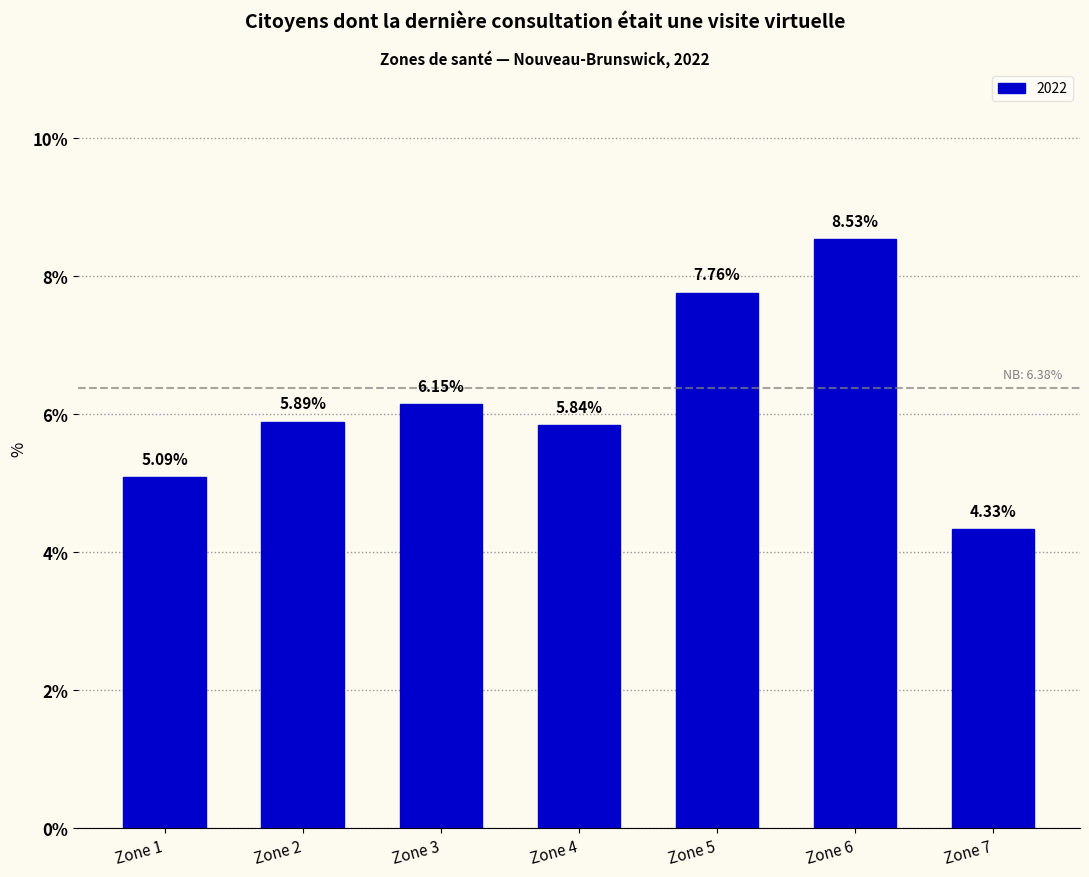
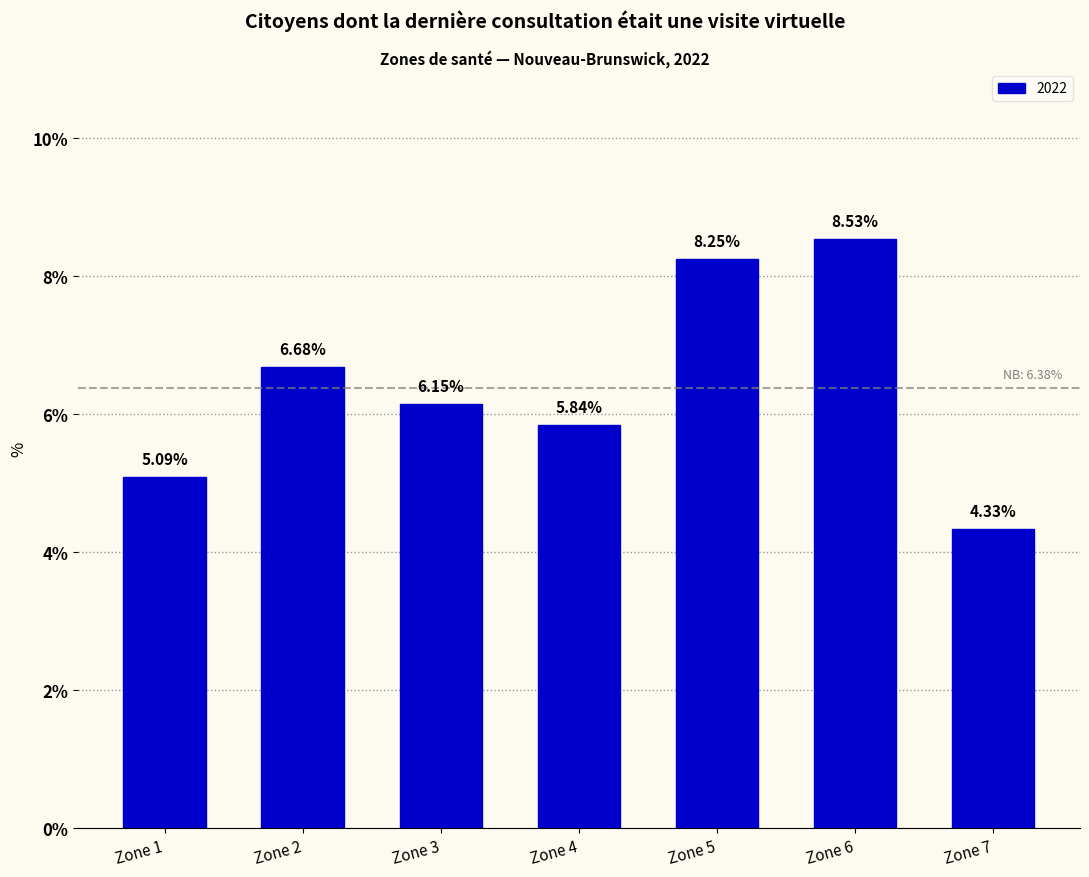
  {
    "Zone 1": "5.09%",
-   "Zone 2": "5.89%",
+   "Zone 2": "6.68%",
    "Zone 3": "6.15%",
    "Zone 4": "5.84%",
-   "Zone 5": "7.76%",
+   "Zone 5": "8.25%",
    "Zone 6": "8.53%",
    "Zone 7": "4.33%"
  }
